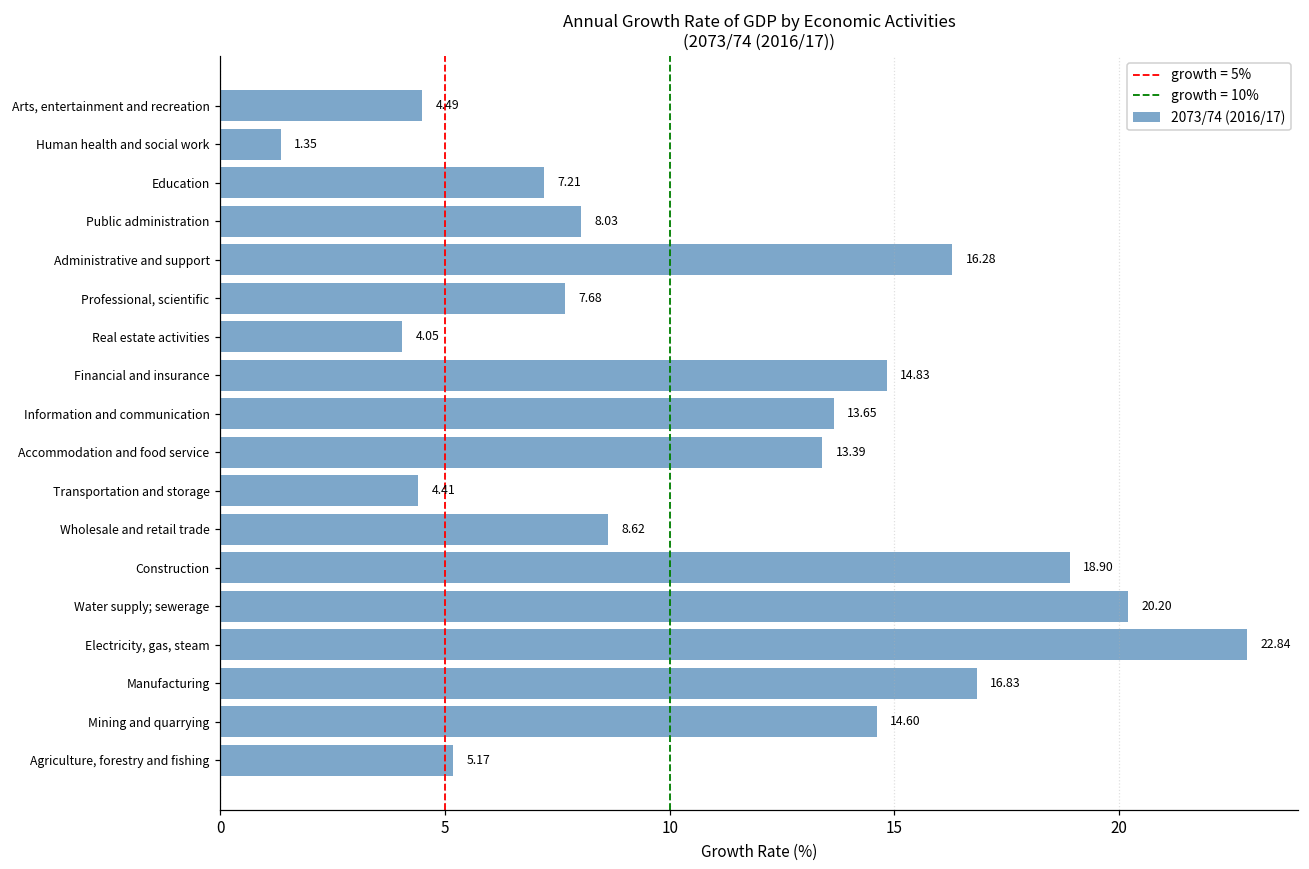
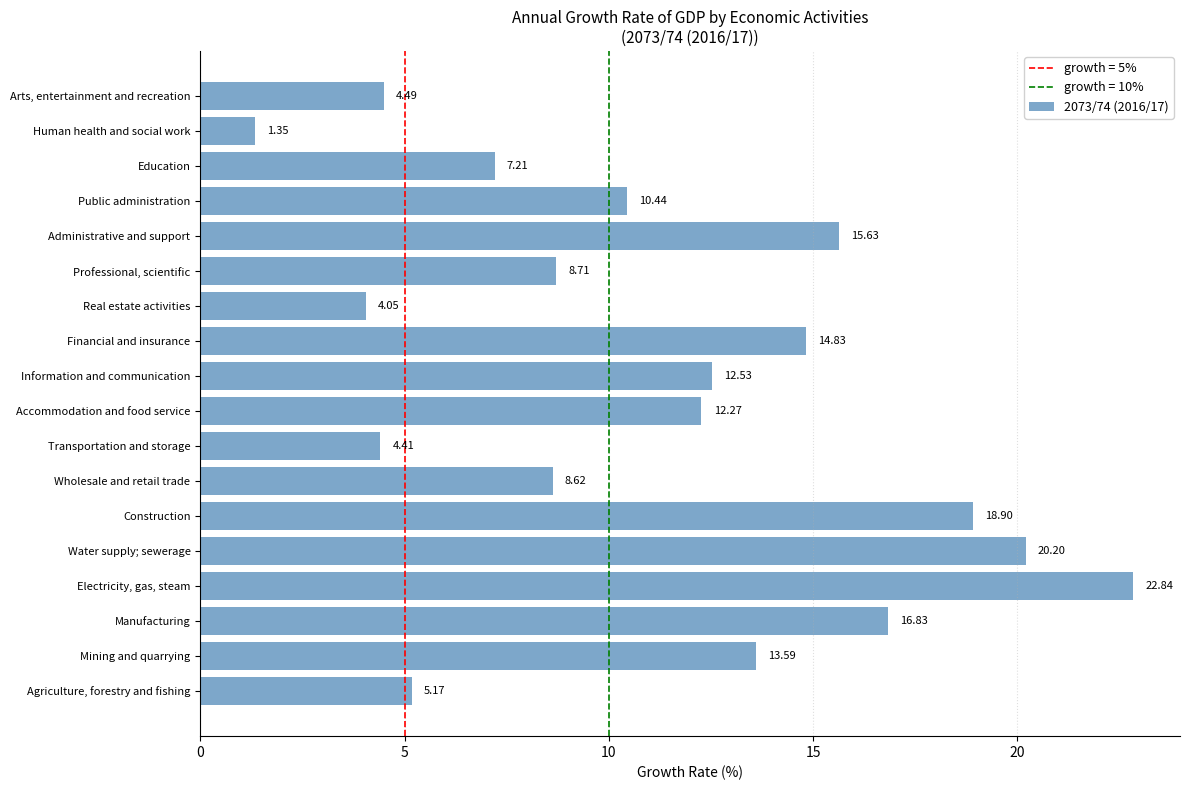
  {
    "Arts, entertainment and recreation": 4.49,
    "Human health and social work": 1.35,
    "Education": 7.21,
-   "Public administration": 8.03,
-   "Administrative and support": 16.28,
-   "Professional, scientific": 7.68,
+   "Public administration": 10.44,
+   "Administrative and support": 15.63,
+   "Professional, scientific": 8.71,
    "Real estate activities": 4.05,
    "Financial and insurance": 14.83,
-   "Information and communication": 13.65,
-   "Accommodation and food service": 13.39,
+   "Information and communication": 12.53,
+   "Accommodation and food service": 12.27,
    "Transportation and storage": 4.41,
    "Wholesale and retail trade": 8.62,
    "Construction": 18.90,
    "Water supply; sewerage": 20.20,
    "Electricity, gas, steam": 22.84,
    "Manufacturing": 16.83,
-   "Mining and quarrying": 14.60,
+   "Mining and quarrying": 13.59,
    "Agriculture, forestry and fishing": 5.17
  }
